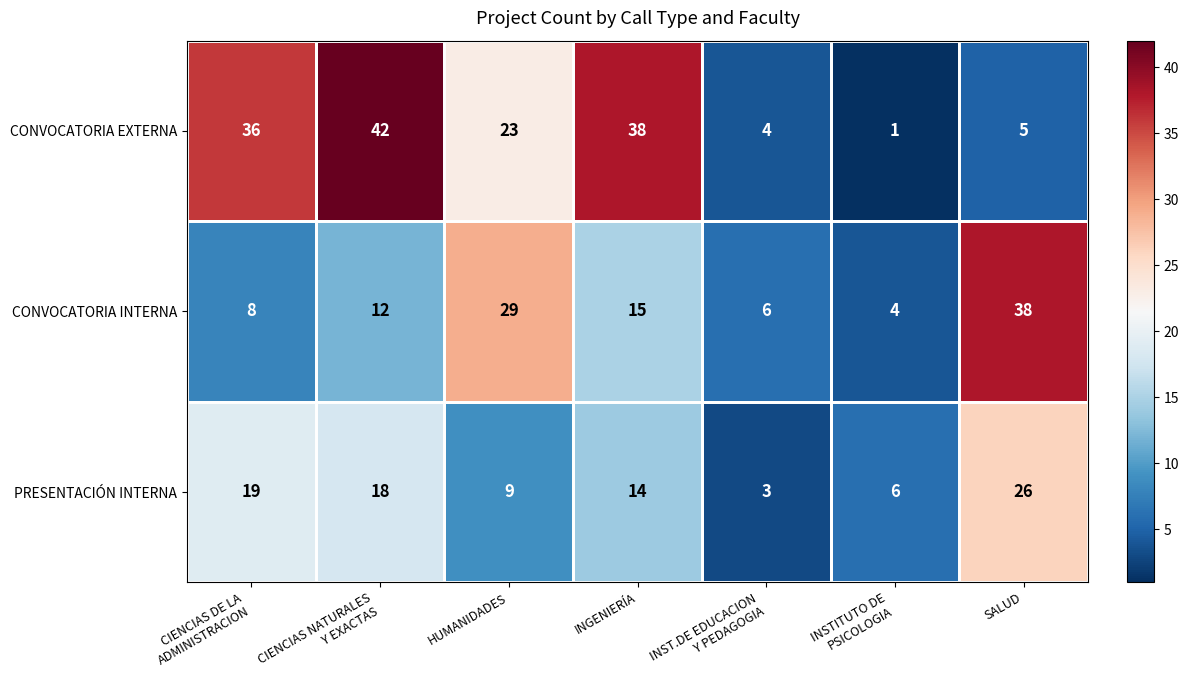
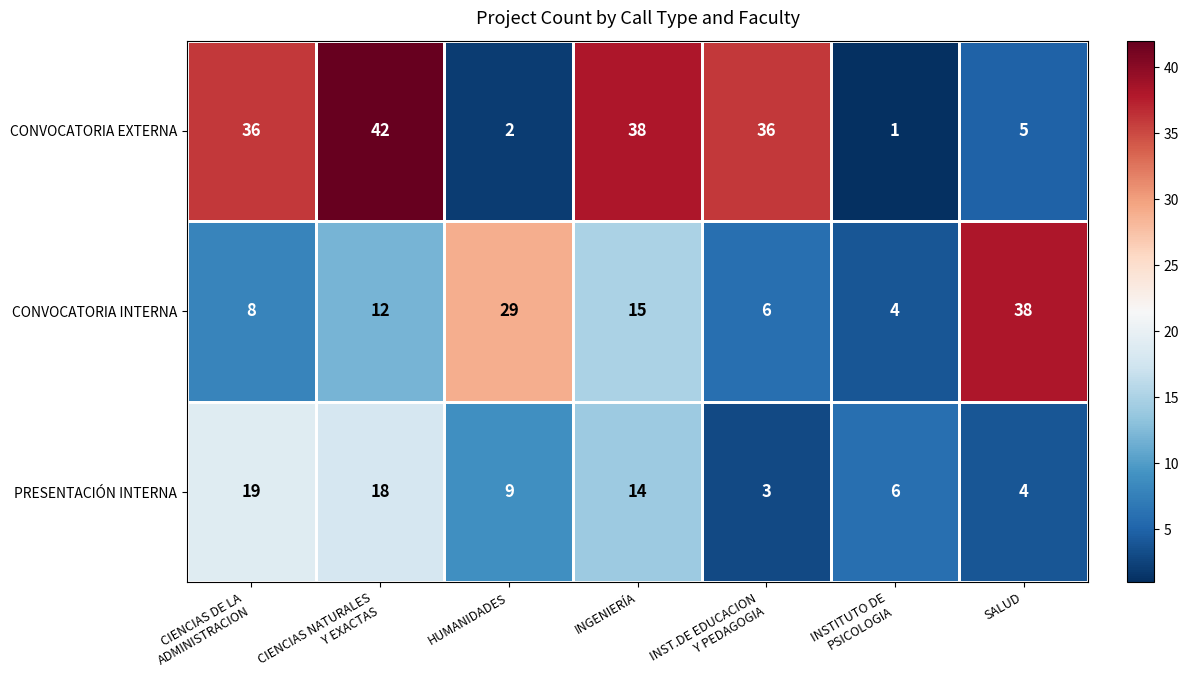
  {
    "CONVOCATORIA EXTERNA": {
      "CIENCIAS DE LA ADMINISTRACION": 36,
      "CIENCIAS NATURALES Y EXACTAS": 42,
-     "HUMANIDADES": 23,
+     "HUMANIDADES": 2,
      "INGENIERÍA": 38,
-     "INST.DE EDUCACION Y PEDAGOGIA": 4,
+     "INST.DE EDUCACION Y PEDAGOGIA": 36,
      "INSTITUTO DE PSICOLOGIA": 1,
      "SALUD": 5
    },
    "CONVOCATORIA INTERNA": {
      "CIENCIAS DE LA ADMINISTRACION": 8,
      "CIENCIAS NATURALES Y EXACTAS": 12,
      "HUMANIDADES": 29,
      "INGENIERÍA": 15,
      "INST.DE EDUCACION Y PEDAGOGIA": 6,
      "INSTITUTO DE PSICOLOGIA": 4,
      "SALUD": 38
    },
    "PRESENTACIÓN INTERNA": {
      "CIENCIAS DE LA ADMINISTRACION": 19,
      "CIENCIAS NATURALES Y EXACTAS": 18,
      "HUMANIDADES": 9,
      "INGENIERÍA": 14,
      "INST.DE EDUCACION Y PEDAGOGIA": 3,
      "INSTITUTO DE PSICOLOGIA": 6,
-     "SALUD": 26
+     "SALUD": 4
    }
  }
